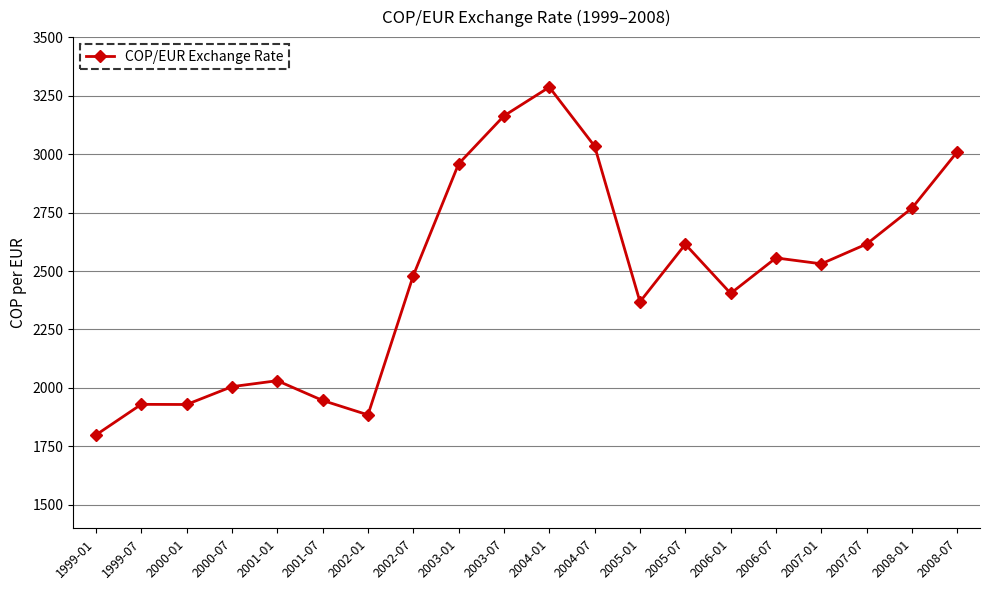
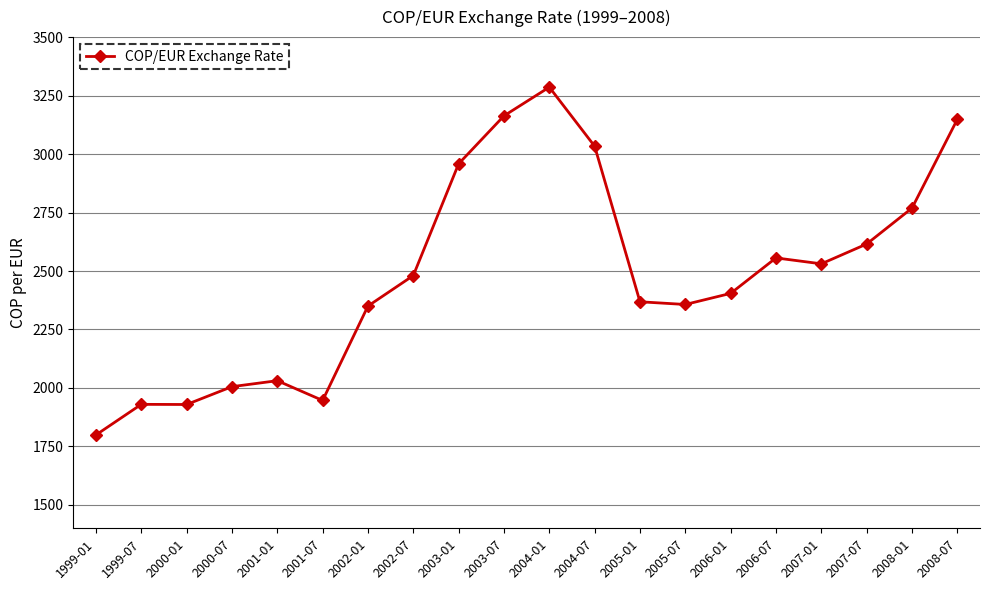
  {
    "1999-01": 1800,
    "1999-07": 1930,
    "2000-01": 1930,
    "2000-07": 2010,
    "2001-01": 2030,
    "2001-07": 1950,
-   "2002-01": 1880,
+   "2002-01": 2350,
    "2002-07": 2480,
    "2003-01": 2960,
    "2003-07": 3160,
    "2004-01": 3290,
    "2004-07": 3030,
    "2005-01": 2370,
-   "2005-07": 2610,
+   "2005-07": 2360,
    "2006-01": 2400,
    "2006-07": 2560,
    "2007-01": 2530,
    "2007-07": 2620,
    "2008-01": 2770,
-   "2008-07": 3010
+   "2008-07": 3150
  }
